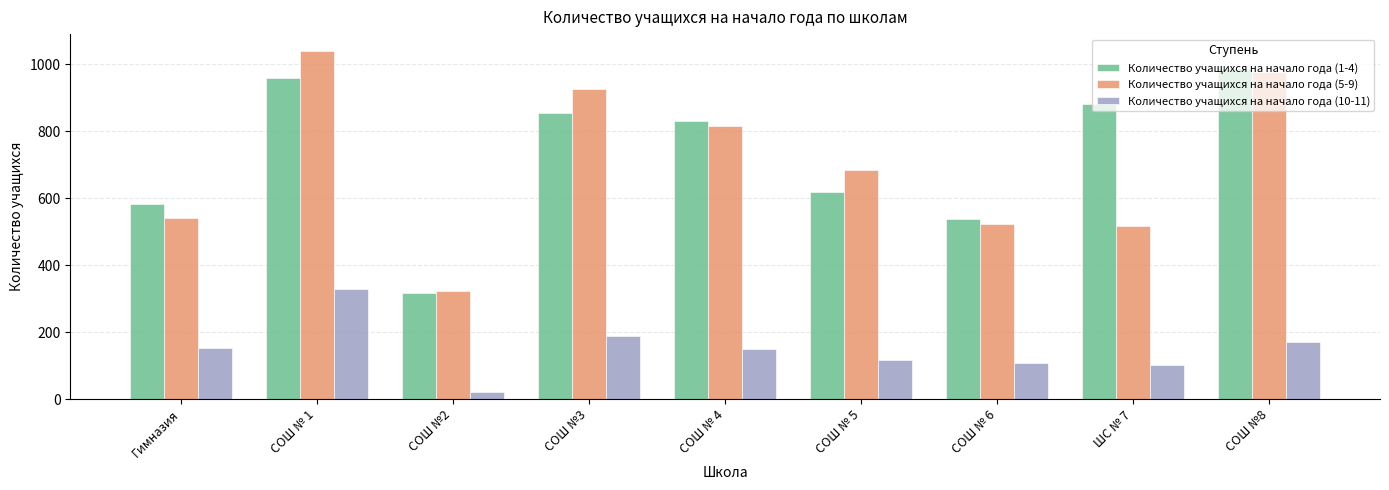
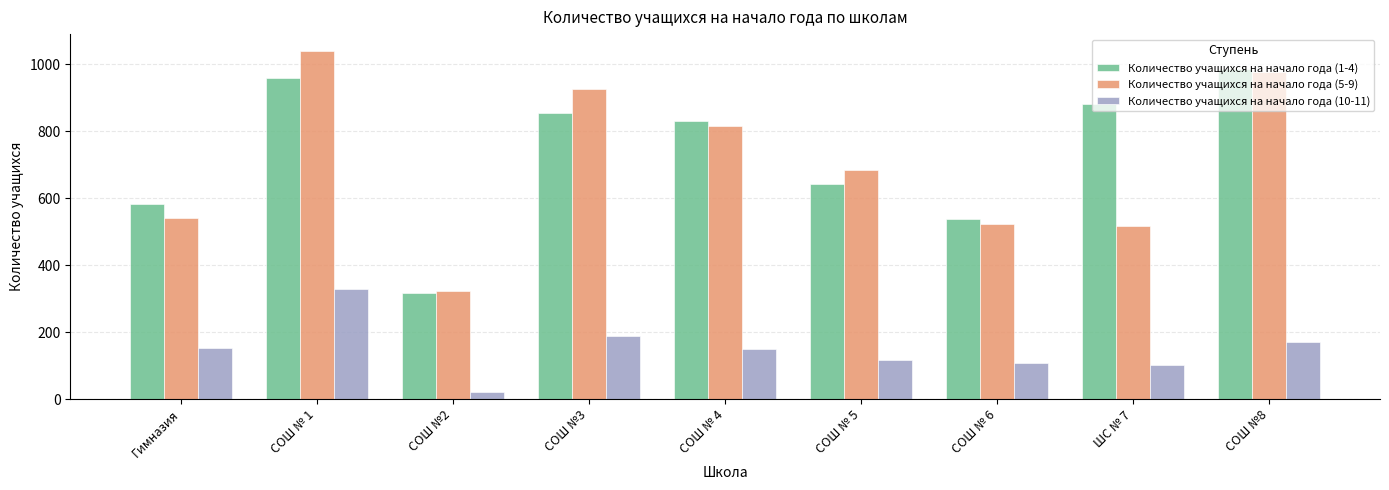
  {
    "Количество учащихся на начало года (1-4)": {
      "Гимназия": 580,
      "СОШ № 1": 960,
      "СОШ №2": 320,
      "СОШ №3": 850,
      "СОШ № 4": 830,
-     "СОШ № 5": 620,
+     "СОШ № 5": 640,
      "СОШ № 6": 540
    },
    "Количество учащихся на начало года (5-9)": {
      "Гимназия": 540,
      "СОШ № 1": 1040,
      "СОШ №2": 320,
      "СОШ №3": 930,
      "СОШ № 4": 820,
      "СОШ № 5": 680,
      "СОШ № 6": 520,
      "ШС № 7": 520
    },
    "Количество учащихся на начало года (10-11)": {
      "Гимназия": 150,
      "СОШ № 1": 330,
      "СОШ №2": 20,
      "СОШ №3": 190,
      "СОШ № 4": 150,
      "СОШ № 5": 120,
      "СОШ № 6": 110,
      "ШС № 7": 100,
      "СОШ №8": 170
    }
  }
